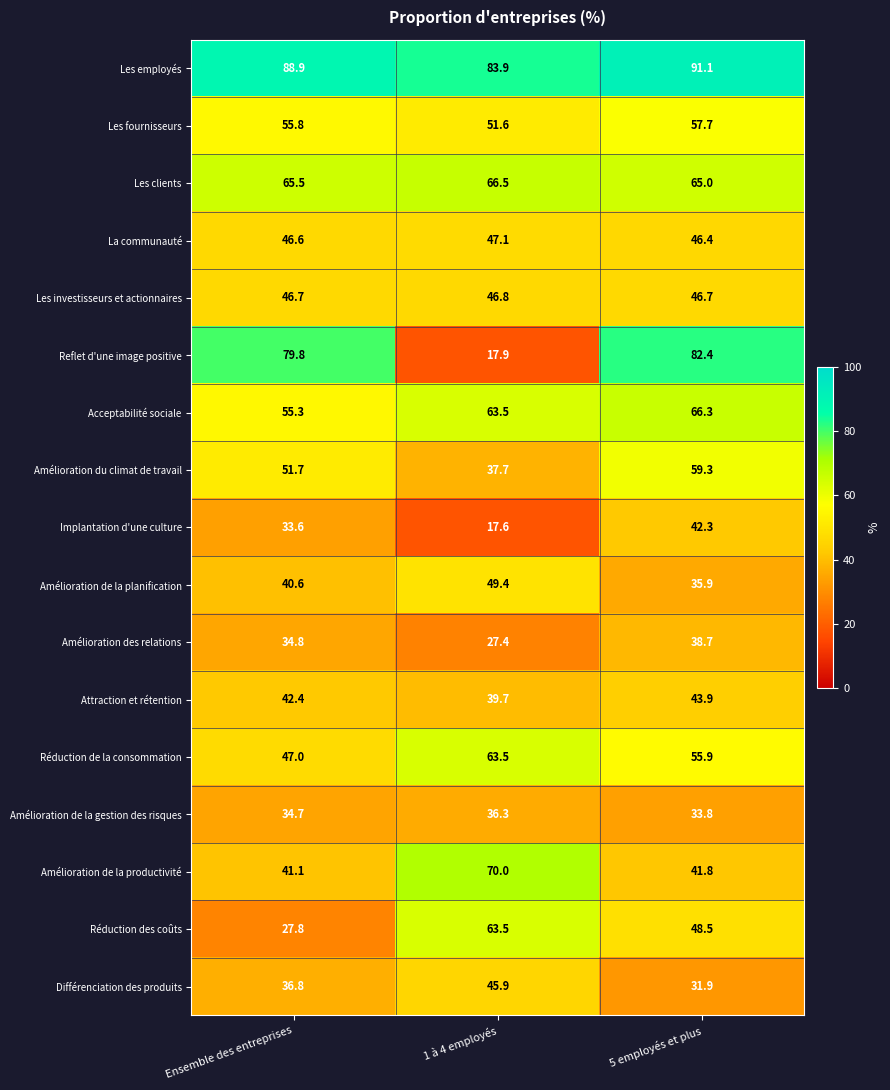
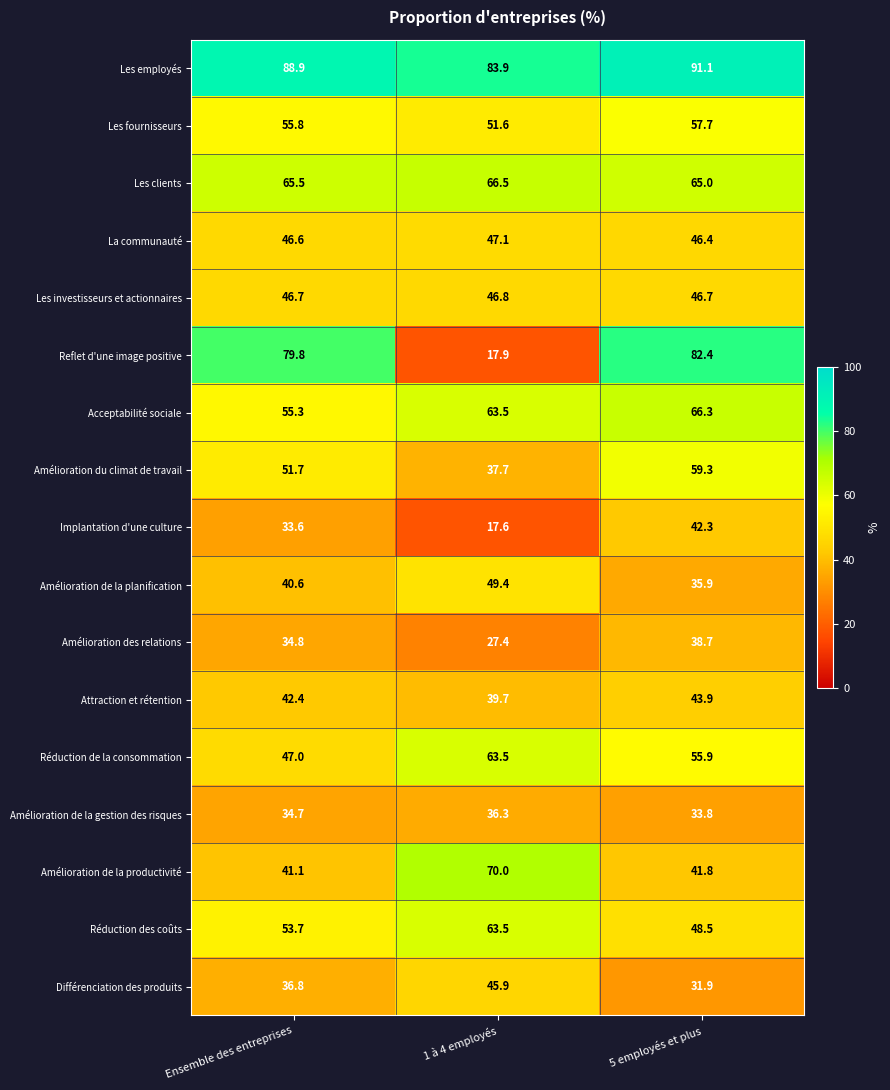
  {
    "Les employés": {
      "Ensemble des entreprises": 88.9,
      "1 à 4 employés": 83.9,
      "5 employés et plus": 91.1
    },
    "Les fournisseurs": {
      "Ensemble des entreprises": 55.8,
      "1 à 4 employés": 51.6,
      "5 employés et plus": 57.7
    },
    "Les clients": {
      "Ensemble des entreprises": 65.5,
      "1 à 4 employés": 66.5,
      "5 employés et plus": 65.0
    },
    "La communauté": {
      "Ensemble des entreprises": 46.6,
      "1 à 4 employés": 47.1,
      "5 employés et plus": 46.4
    },
    "Les investisseurs et actionnaires": {
      "Ensemble des entreprises": 46.7,
      "1 à 4 employés": 46.8,
      "5 employés et plus": 46.7
    },
    "Reflet d'une image positive": {
      "Ensemble des entreprises": 79.8,
      "1 à 4 employés": 17.9,
      "5 employés et plus": 82.4
    },
    "Acceptabilité sociale": {
      "Ensemble des entreprises": 55.3,
      "1 à 4 employés": 63.5,
      "5 employés et plus": 66.3
    },
    "Amélioration du climat de travail": {
      "Ensemble des entreprises": 51.7,
      "1 à 4 employés": 37.7,
      "5 employés et plus": 59.3
    },
    "Implantation d'une culture": {
      "Ensemble des entreprises": 33.6,
      "1 à 4 employés": 17.6,
      "5 employés et plus": 42.3
    },
    "Amélioration de la planification": {
      "Ensemble des entreprises": 40.6,
      "1 à 4 employés": 49.4,
      "5 employés et plus": 35.9
    },
    "Amélioration des relations": {
      "Ensemble des entreprises": 34.8,
      "1 à 4 employés": 27.4,
      "5 employés et plus": 38.7
    },
    "Attraction et rétention": {
      "Ensemble des entreprises": 42.4,
      "1 à 4 employés": 39.7,
      "5 employés et plus": 43.9
    },
    "Réduction de la consommation": {
      "Ensemble des entreprises": 47.0,
      "1 à 4 employés": 63.5,
      "5 employés et plus": 55.9
    },
    "Amélioration de la gestion des risques": {
      "Ensemble des entreprises": 34.7,
      "1 à 4 employés": 36.3,
      "5 employés et plus": 33.8
    },
    "Amélioration de la productivité": {
      "Ensemble des entreprises": 41.1,
      "1 à 4 employés": 70.0,
      "5 employés et plus": 41.8
    },
    "Réduction des coûts": {
-     "Ensemble des entreprises": 27.8,
+     "Ensemble des entreprises": 53.7,
      "1 à 4 employés": 63.5,
      "5 employés et plus": 48.5
    },
    "Différenciation des produits": {
      "Ensemble des entreprises": 36.8,
      "1 à 4 employés": 45.9,
      "5 employés et plus": 31.9
    }
  }
